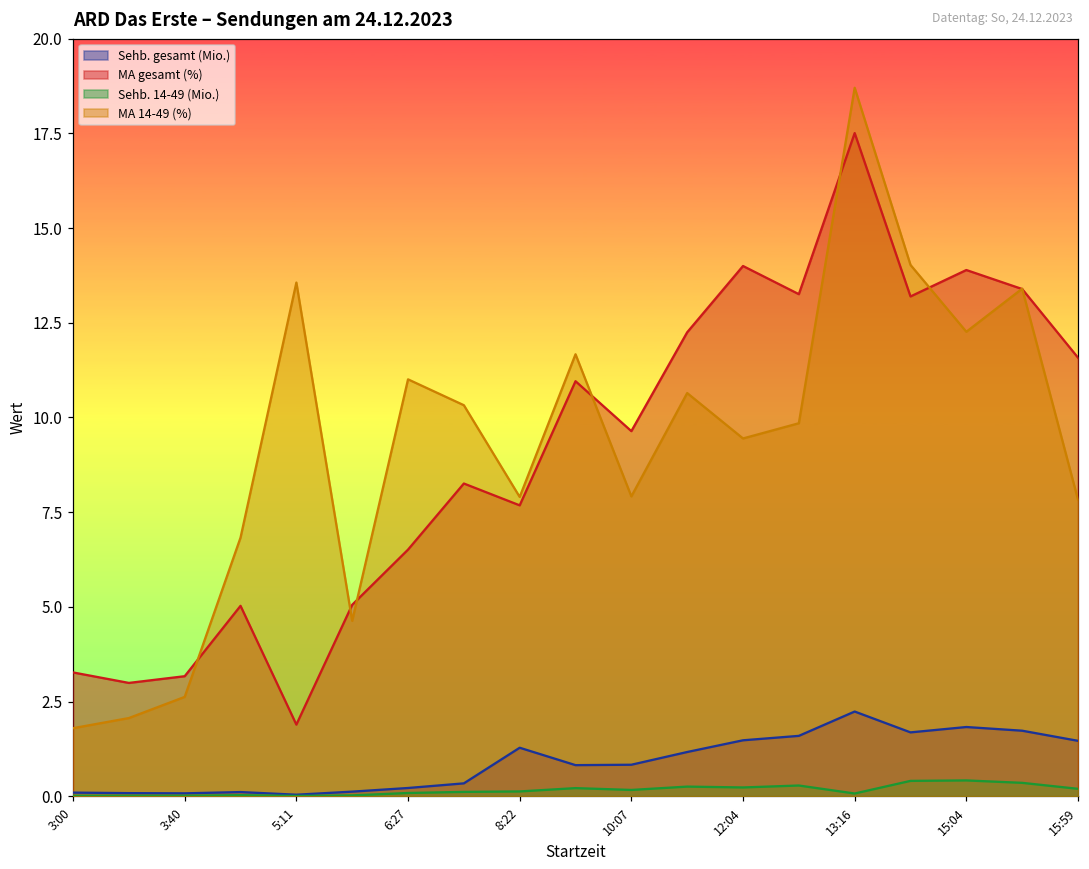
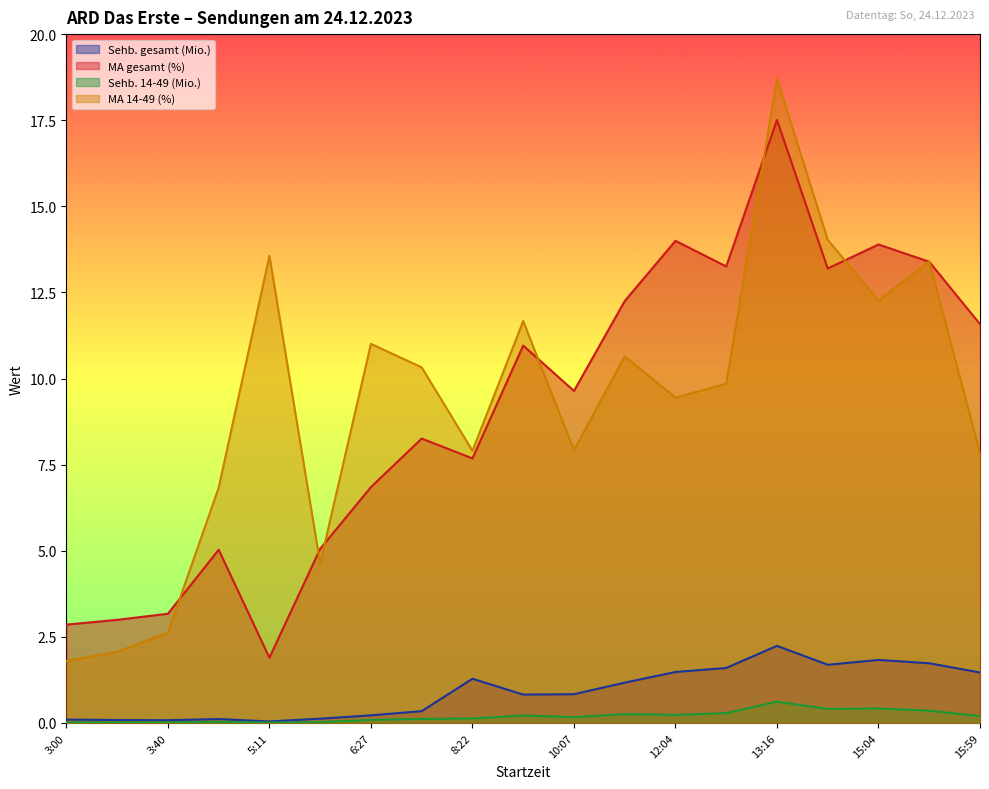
  {
    "Sehb. gesamt (Mio.)": {
      "3:00": 0.1,
      "6:27": 0.2,
      "8:22": 1.3,
      "10:07": 0.8,
      "12:04": 1.5,
      "13:16": 2.2,
      "15:04": 1.8,
      "15:59": 1.5
    },
    "MA gesamt (%)": {
-     "3:00": 3.3,
+     "3:00": 2.9,
      "3:40": 3.2,
      "5:11": 1.9,
-     "6:27": 6.5,
+     "6:27": 6.8,
      "8:22": 7.7,
      "10:07": 9.6,
      "12:04": 14.0,
      "13:16": 17.5,
      "15:04": 13.9,
      "15:59": 11.6
    },
    "Sehb. 14-49 (Mio.)": {
      "3:00": 0.0,
      "6:27": 0.1,
      "8:22": 0.1,
      "10:07": 0.2,
      "12:04": 0.2,
-     "13:16": 0.1,
+     "13:16": 0.6,
      "15:04": 0.4,
      "15:59": 0.2
    },
    "MA 14-49 (%)": {
      "3:00": 1.8,
      "3:40": 2.6,
      "5:11": 13.6,
      "6:27": 11.0,
      "8:22": 7.9,
      "10:07": 7.9,
      "12:04": 9.4,
      "13:16": 18.7,
      "15:04": 12.3,
      "15:59": 7.8
    }
  }
